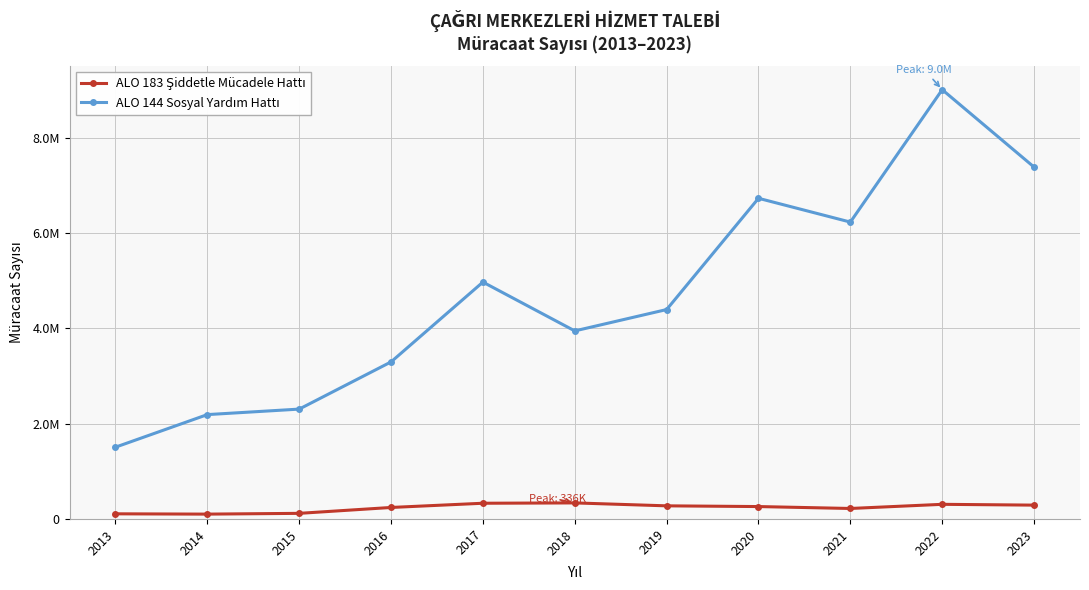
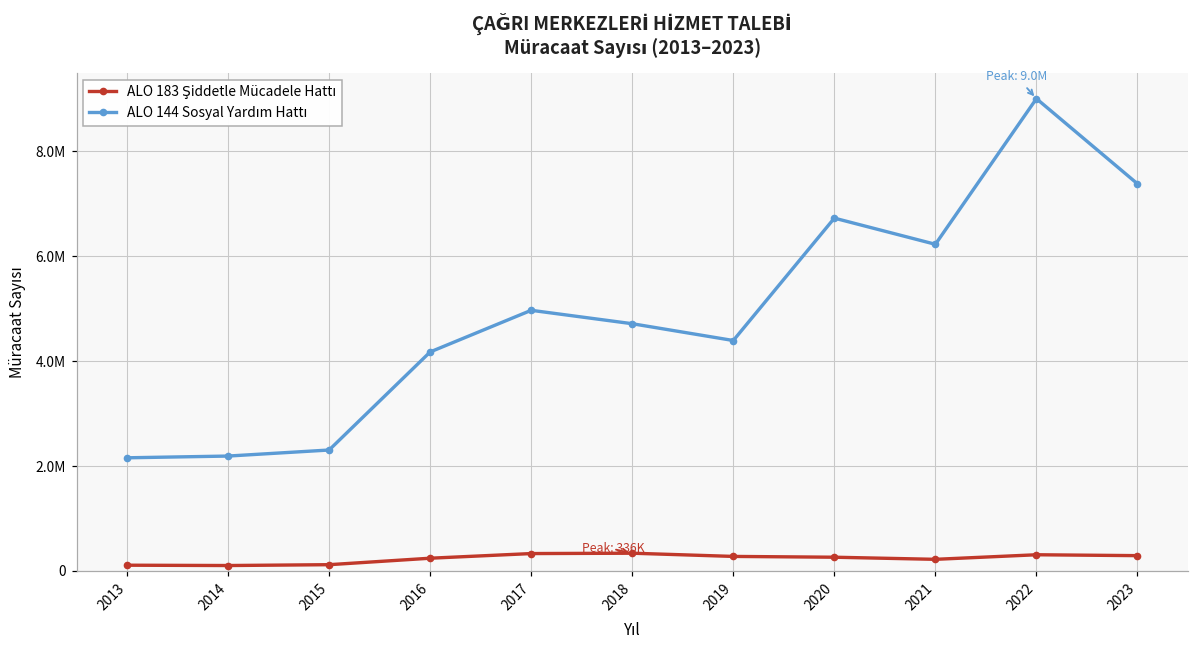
  {
    "ALO 183 Şiddetle Mücadele Hattı": {
      "2013": 100000,
      "2014": 100000,
      "2015": 100000,
      "2016": 200000,
      "2017": 300000,
      "2019": 300000,
      "2020": 300000,
      "2021": 200000,
      "2022": 300000,
      "2023": 300000
    },
    "ALO 144 Sosyal Yardım Hattı": {
-     "2013": 1500000,
+     "2013": 2200000,
      "2014": 2200000,
      "2015": 2300000,
-     "2016": 3300000,
+     "2016": 4200000,
      "2017": 5000000,
-     "2018": 3900000,
+     "2018": 4700000,
      "2019": 4400000,
      "2020": 6700000,
      "2021": 6200000,
      "2023": 7400000
    }
  }
